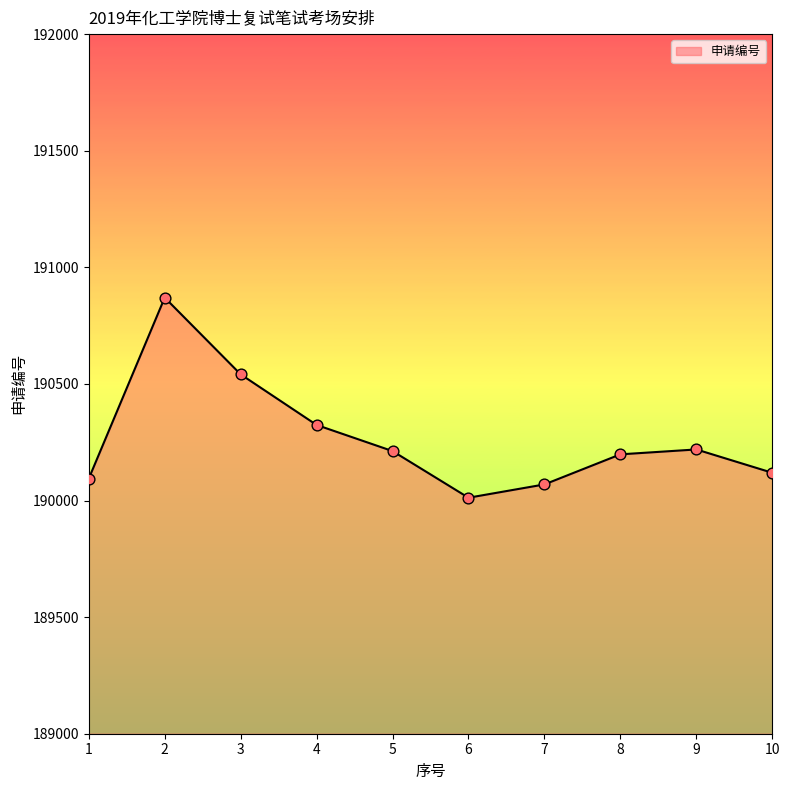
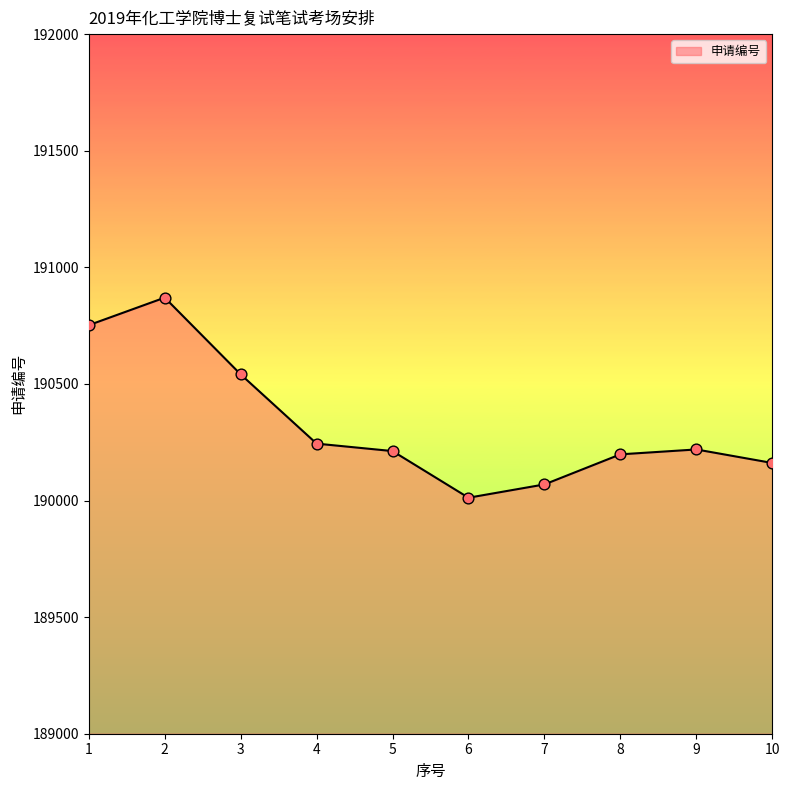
  {
-   "1": 190090,
+   "1": 190750,
    "2": 190870,
    "3": 190540,
-   "4": 190320,
+   "4": 190240,
    "5": 190210,
    "6": 190010,
    "7": 190070,
    "8": 190200,
    "9": 190220,
-   "10": 190120
+   "10": 190160
  }
